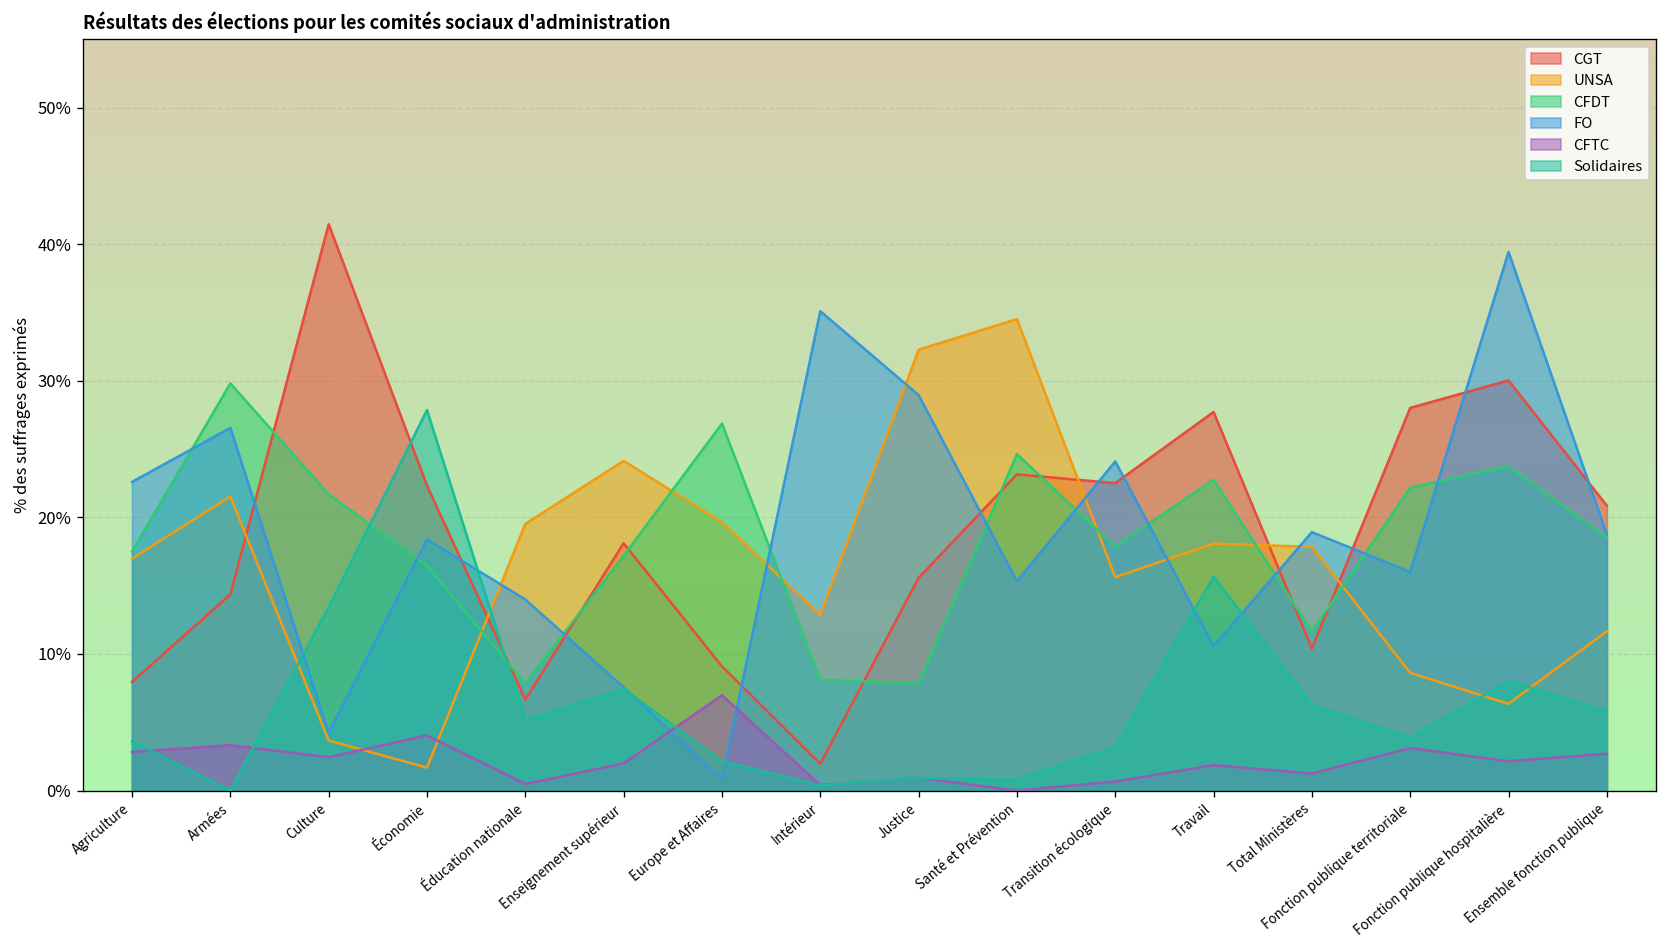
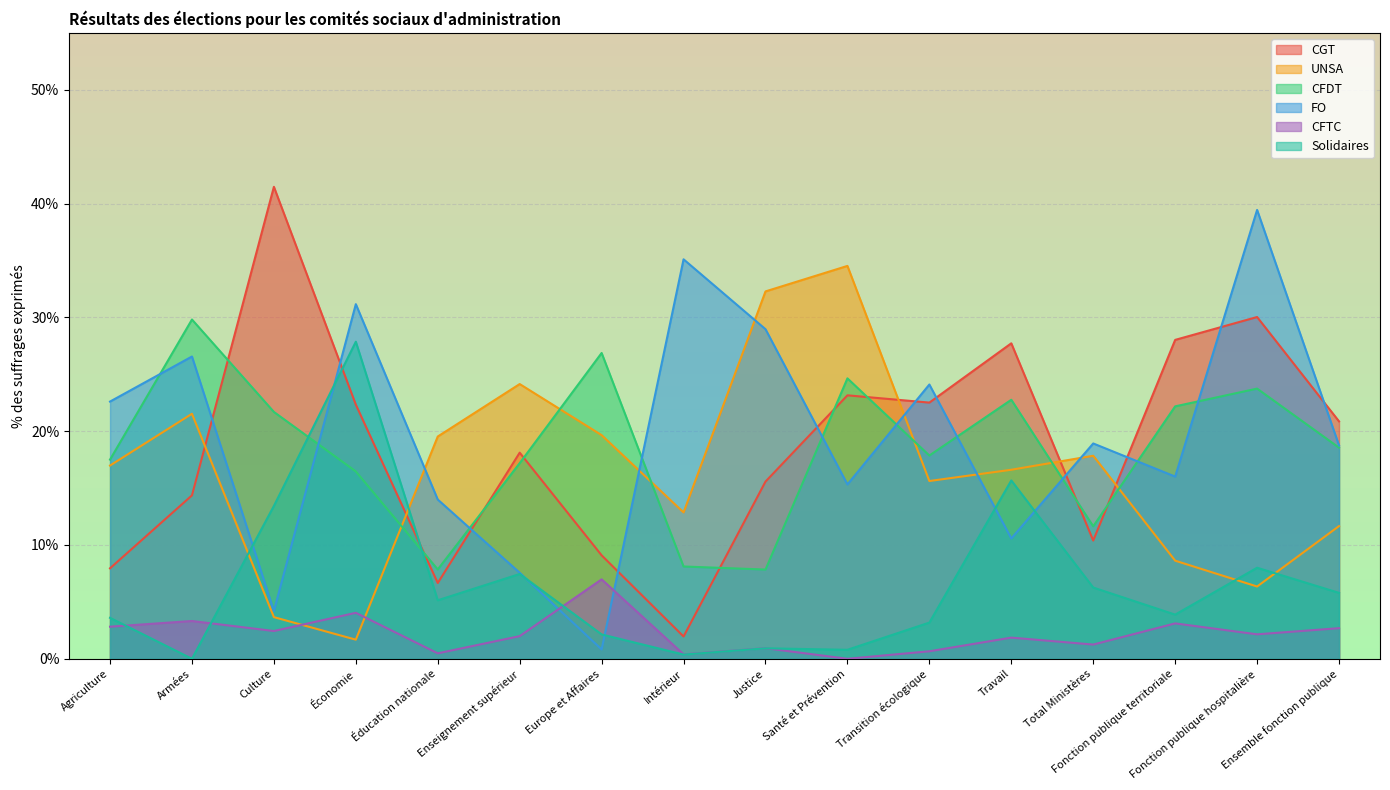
  {
    "CGT": {
      "Agriculture": "8.0%",
      "Armées": "14.4%",
      "Culture": "41.5%",
      "Économie": "22.3%",
      "Éducation nationale": "6.7%",
      "Enseignement supérieur": "18.1%",
      "Europe et Affaires": "9.1%",
      "Intérieur": "2.0%",
      "Justice": "15.6%",
      "Santé et Prévention": "23.2%",
      "Transition écologique": "22.5%",
      "Travail": "27.7%",
      "Total Ministères": "10.4%",
      "Fonction publique territoriale": "28.0%",
      "Fonction publique hospitalière": "30.0%",
      "Ensemble fonction publique": "20.9%"
    },
    "UNSA": {
      "Agriculture": "17.0%",
      "Armées": "21.5%",
      "Culture": "3.7%",
      "Économie": "1.7%",
      "Éducation nationale": "19.5%",
      "Enseignement supérieur": "24.1%",
      "Europe et Affaires": "19.7%",
      "Intérieur": "12.9%",
      "Justice": "32.3%",
      "Santé et Prévention": "34.5%",
      "Transition écologique": "15.6%",
-     "Travail": "18.1%",
+     "Travail": "16.6%",
      "Total Ministères": "17.8%",
      "Fonction publique territoriale": "8.6%",
      "Fonction publique hospitalière": "6.4%",
      "Ensemble fonction publique": "11.7%"
    },
    "FO": {
      "Agriculture": "22.6%",
      "Armées": "26.6%",
      "Culture": "4.2%",
-     "Économie": "18.4%",
+     "Économie": "31.2%",
      "Éducation nationale": "14.0%",
      "Europe et Affaires": "0.8%",
      "Intérieur": "35.1%",
      "Justice": "29.0%",
      "Santé et Prévention": "15.3%",
      "Transition écologique": "24.1%",
      "Travail": "10.6%",
      "Total Ministères": "18.9%",
      "Fonction publique territoriale": "16.0%",
      "Fonction publique hospitalière": "39.4%"
    },
    "CFTC": {
      "Agriculture": "2.8%",
      "Armées": "3.3%",
      "Culture": "2.4%",
      "Économie": "4.0%",
      "Éducation nationale": "0.5%",
      "Enseignement supérieur": "2.0%",
      "Europe et Affaires": "7.0%",
      "Santé et Prévention": "0.0%",
      "Transition écologique": "0.7%",
      "Travail": "1.9%",
      "Total Ministères": "1.3%",
      "Fonction publique territoriale": "3.1%",
      "Fonction publique hospitalière": "2.2%",
      "Ensemble fonction publique": "2.7%"
    }
  }
